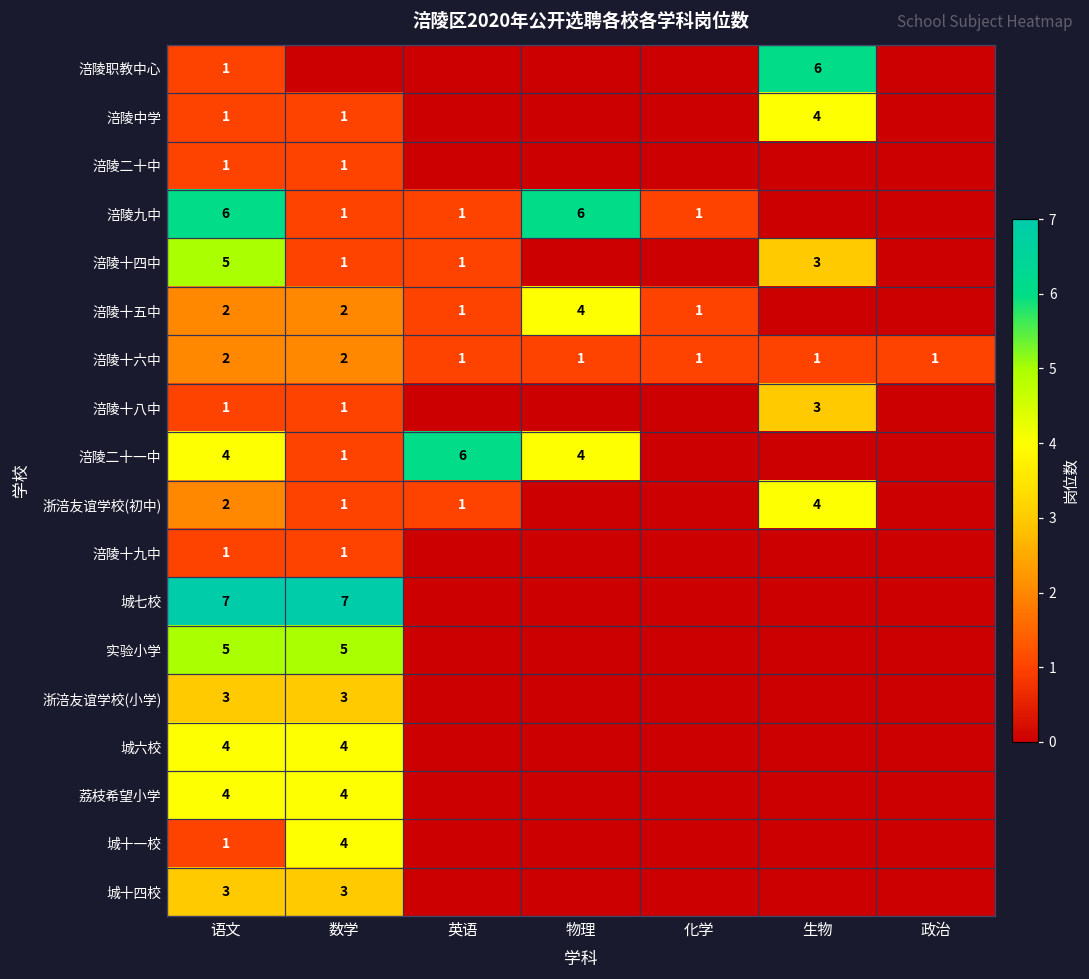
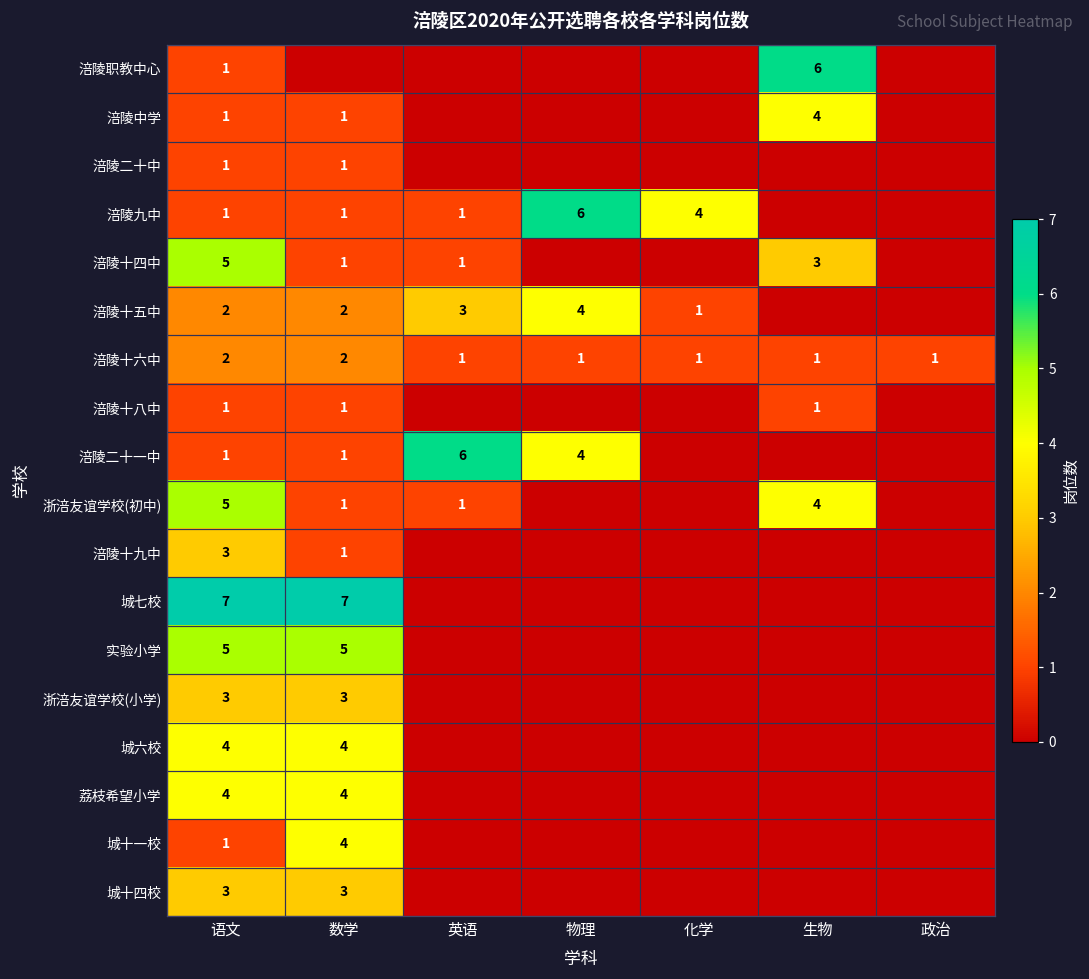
  {
    "涪陵职教中心": {
      "语文": 1,
      "生物": 6
    },
    "涪陵中学": {
      "语文": 1,
      "数学": 1,
      "生物": 4
    },
    "涪陵二十中": {
      "语文": 1,
      "数学": 1
    },
    "涪陵九中": {
-     "语文": 6,
+     "语文": 1,
      "数学": 1,
      "英语": 1,
      "物理": 6,
-     "化学": 1
+     "化学": 4
    },
    "涪陵十四中": {
      "语文": 5,
      "数学": 1,
      "英语": 1,
      "生物": 3
    },
    "涪陵十五中": {
      "语文": 2,
      "数学": 2,
-     "英语": 1,
+     "英语": 3,
      "物理": 4,
      "化学": 1
    },
    "涪陵十六中": {
      "语文": 2,
      "数学": 2,
      "英语": 1,
      "物理": 1,
      "化学": 1,
      "生物": 1,
      "政治": 1
    },
    "涪陵十八中": {
      "语文": 1,
      "数学": 1,
-     "生物": 3
+     "生物": 1
    },
    "涪陵二十一中": {
-     "语文": 4,
+     "语文": 1,
      "数学": 1,
      "英语": 6,
      "物理": 4
    },
    "浙涪友谊学校(初中)": {
-     "语文": 2,
+     "语文": 5,
      "数学": 1,
      "英语": 1,
      "生物": 4
    },
    "涪陵十九中": {
-     "语文": 1,
+     "语文": 3,
      "数学": 1
    },
    "城七校": {
      "语文": 7,
      "数学": 7
    },
    "实验小学": {
      "语文": 5,
      "数学": 5
    },
    "浙涪友谊学校(小学)": {
      "语文": 3,
      "数学": 3
    },
    "城六校": {
      "语文": 4,
      "数学": 4
    },
    "荔枝希望小学": {
      "语文": 4,
      "数学": 4
    },
    "城十一校": {
      "语文": 1,
      "数学": 4
    },
    "城十四校": {
      "语文": 3,
      "数学": 3
    }
  }
